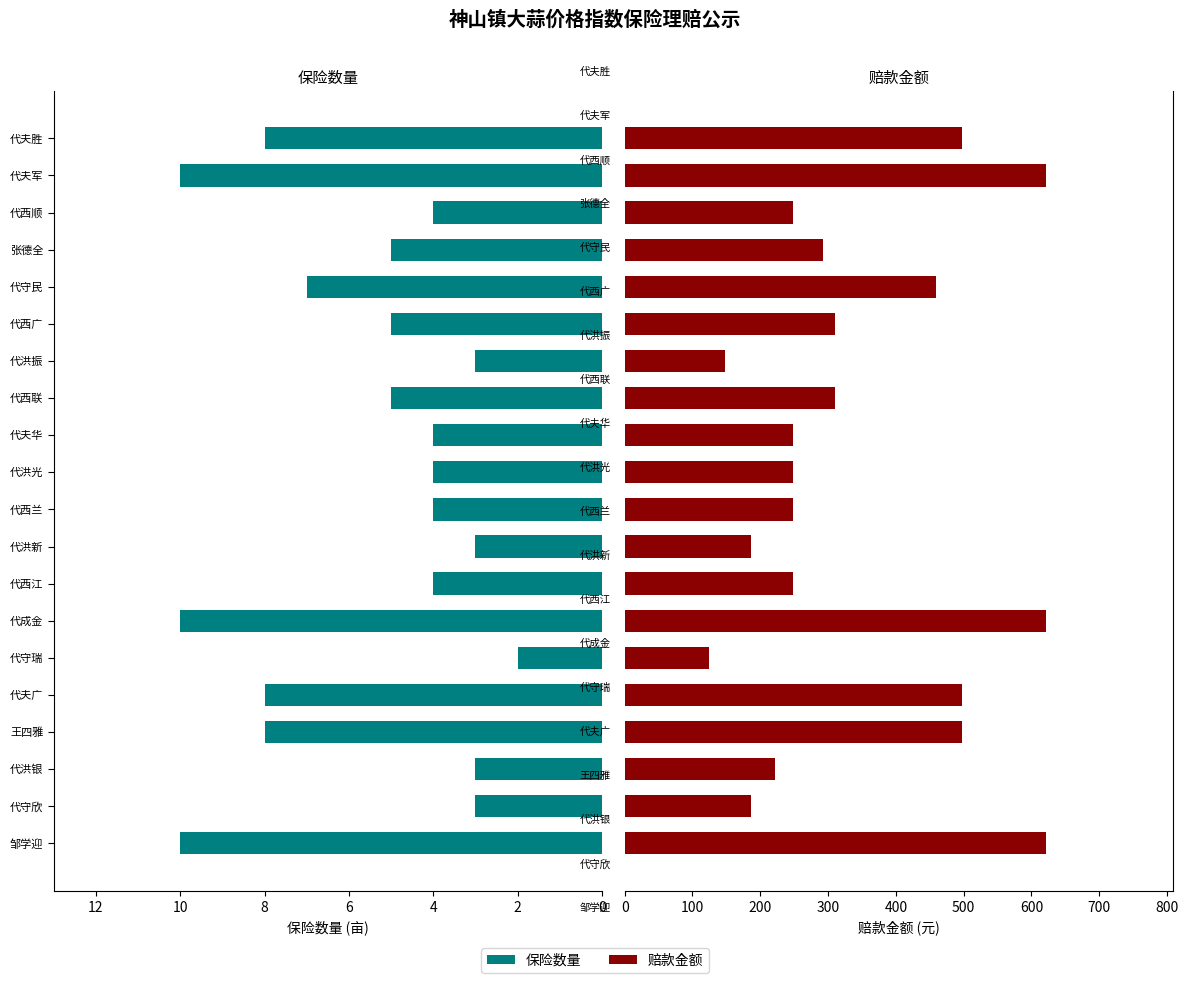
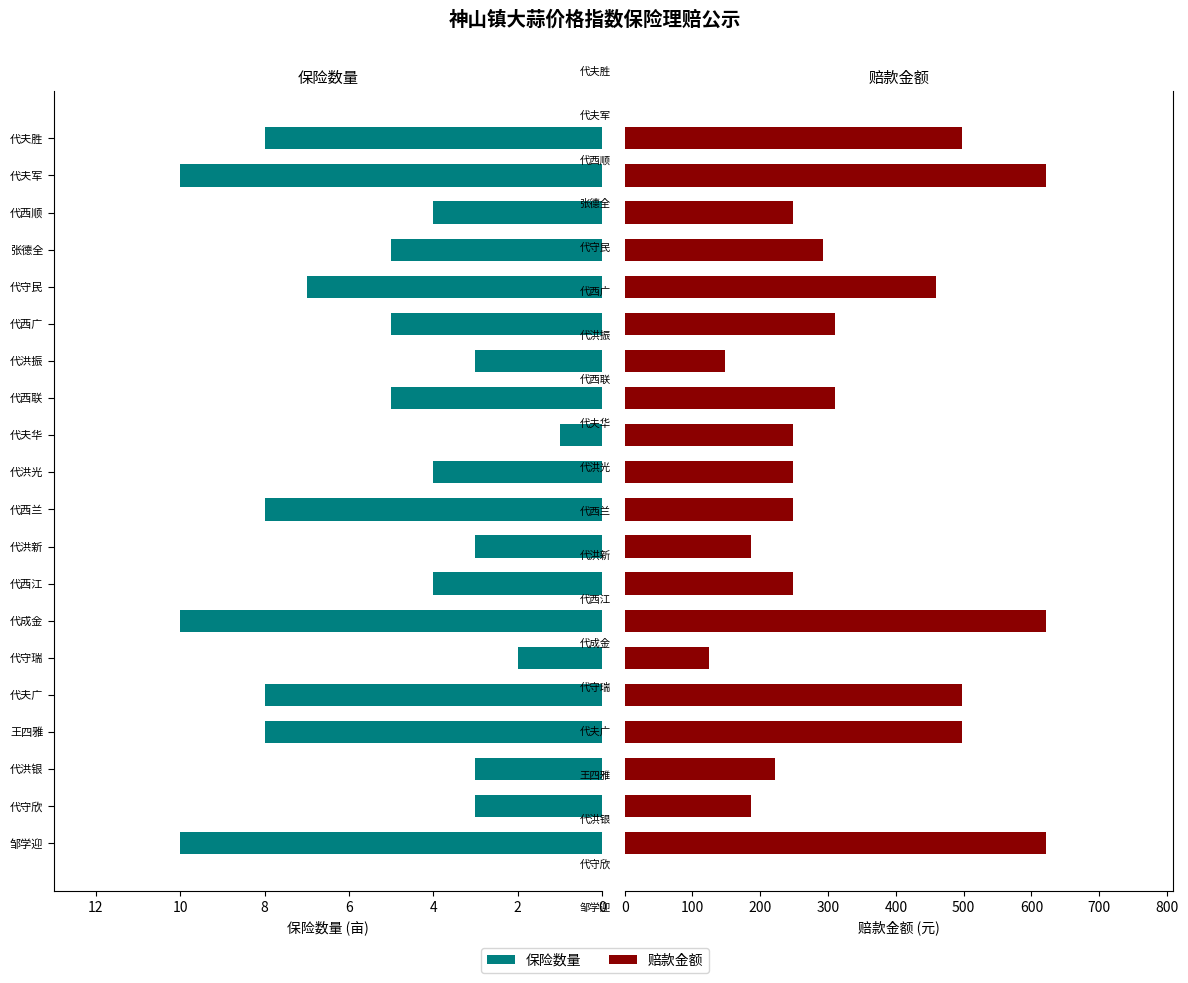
  {
    "保险数量": {
      "代夫胜": 8,
      "代夫军": 10,
      "代西顺": 4,
      "张德全": 5,
      "代守民": 7,
      "代西广": 5,
      "代洪振": 3,
      "代西联": 5,
-     "代夫华": 4,
+     "代夫华": 1,
      "代洪光": 4,
-     "代西兰": 4,
+     "代西兰": 8,
      "代洪新": 3,
      "代西江": 4,
      "代成金": 10,
      "代守瑞": 2,
      "代夫广": 8,
      "王四雅": 8,
      "代洪银": 3,
      "代守欣": 3,
      "邹学迎": 10
    }
  }
